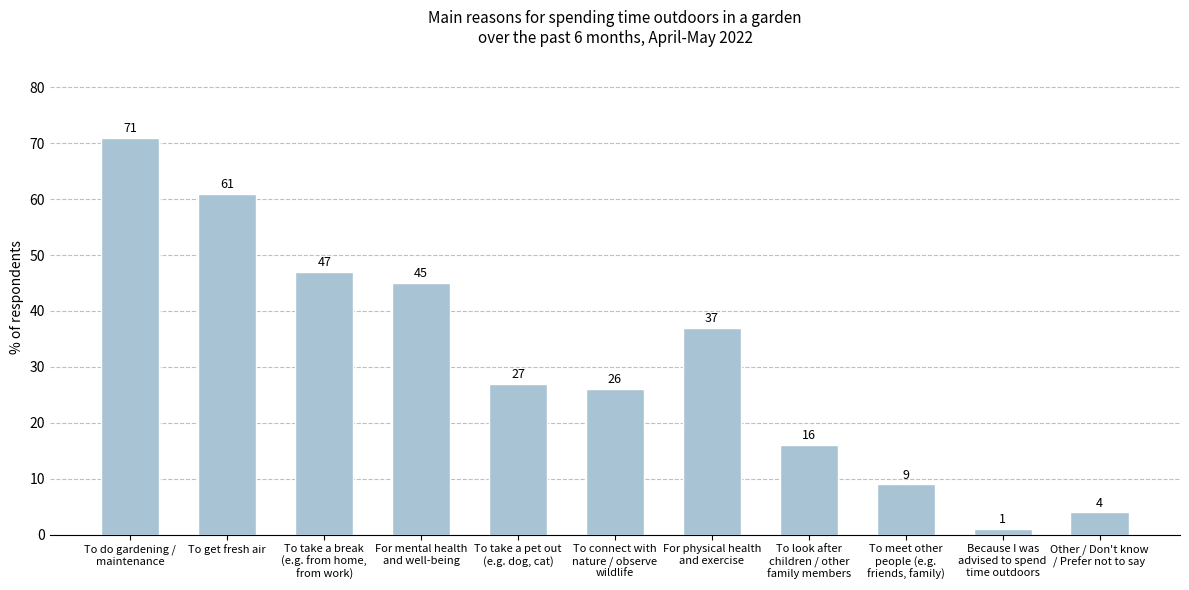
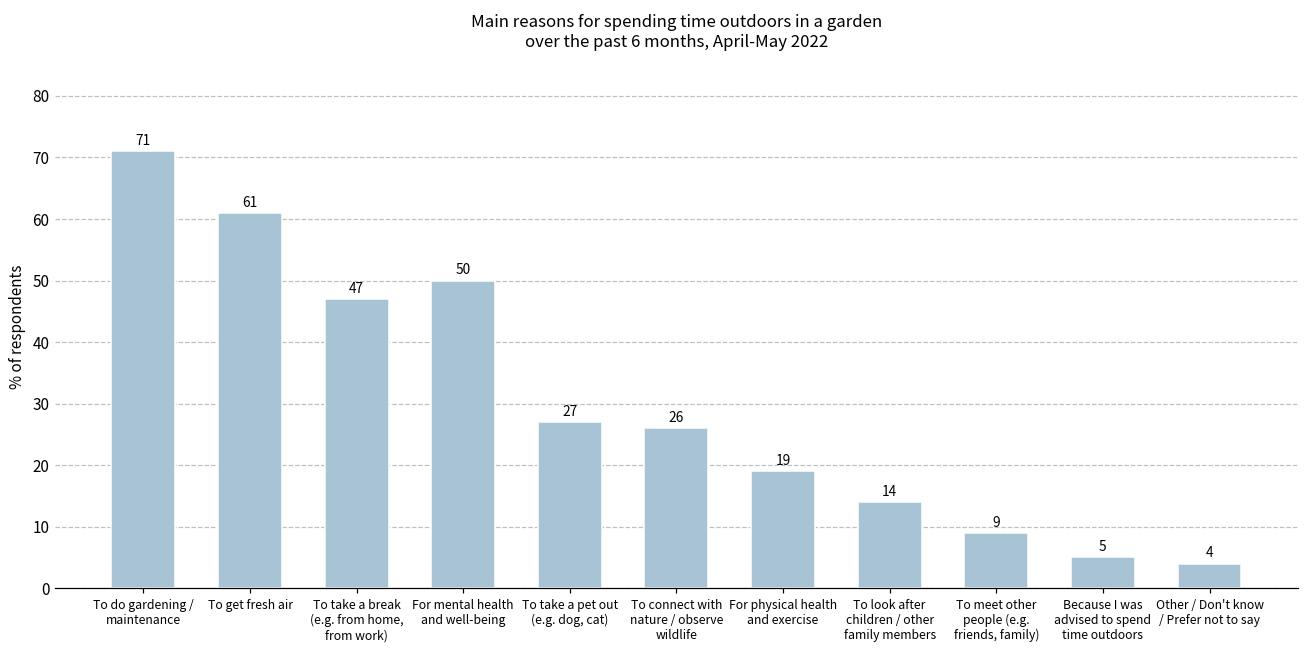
  {
    "To do gardening / maintenance": 71,
    "To get fresh air": 61,
    "To take a break (e.g. from home, from work)": 47,
-   "For mental health and well-being": 45,
+   "For mental health and well-being": 50,
    "To take a pet out (e.g. dog, cat)": 27,
    "To connect with nature / observe wildlife": 26,
-   "For physical health and exercise": 37,
-   "To look after children / other family members": 16,
+   "For physical health and exercise": 19,
+   "To look after children / other family members": 14,
    "To meet other people (e.g. friends, family)": 9,
-   "Because I was advised to spend time outdoors": 1,
+   "Because I was advised to spend time outdoors": 5,
    "Other / Don't know / Prefer not to say": 4
  }
